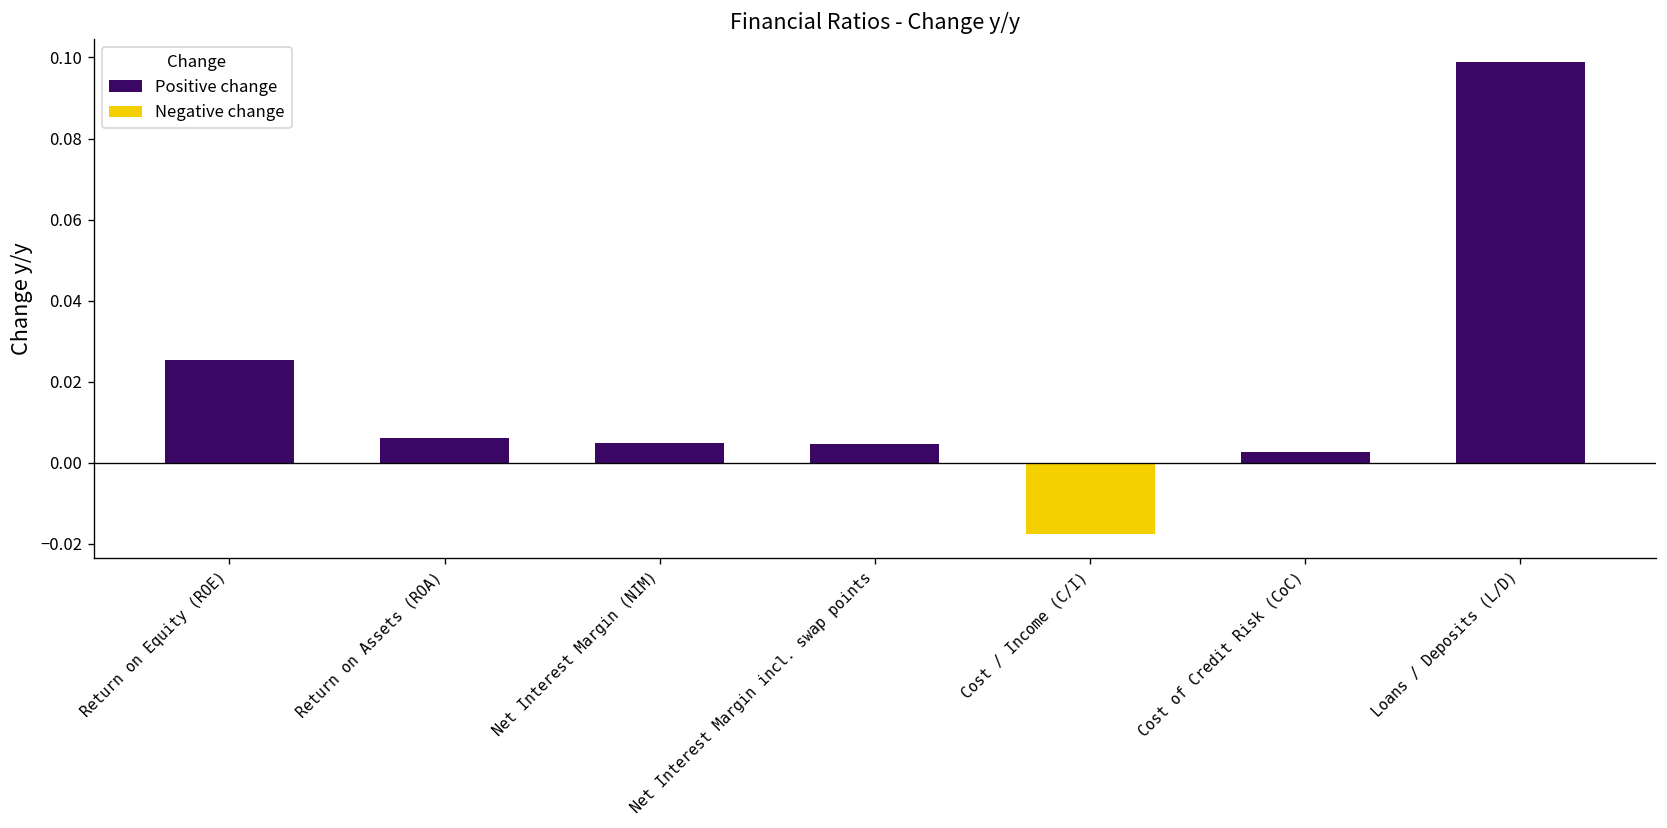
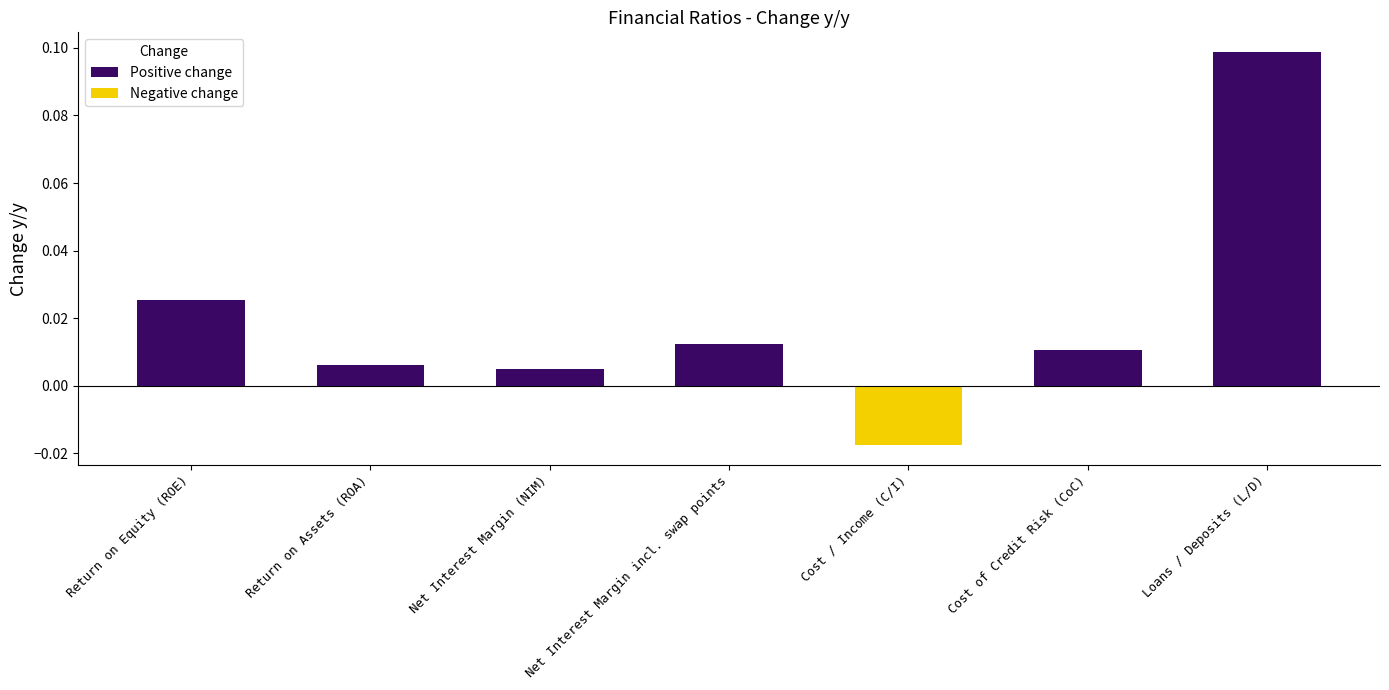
  {
    "Return on Equity (ROE)": 0.025,
    "Return on Assets (ROA)": 0.006,
    "Net Interest Margin (NIM)": 0.005,
-   "Net Interest Margin incl. swap points": 0.005,
+   "Net Interest Margin incl. swap points": 0.012,
    "Cost / Income (C/I)": -0.018,
-   "Cost of Credit Risk (CoC)": 0.003,
+   "Cost of Credit Risk (CoC)": 0.010,
    "Loans / Deposits (L/D)": 0.099
  }
